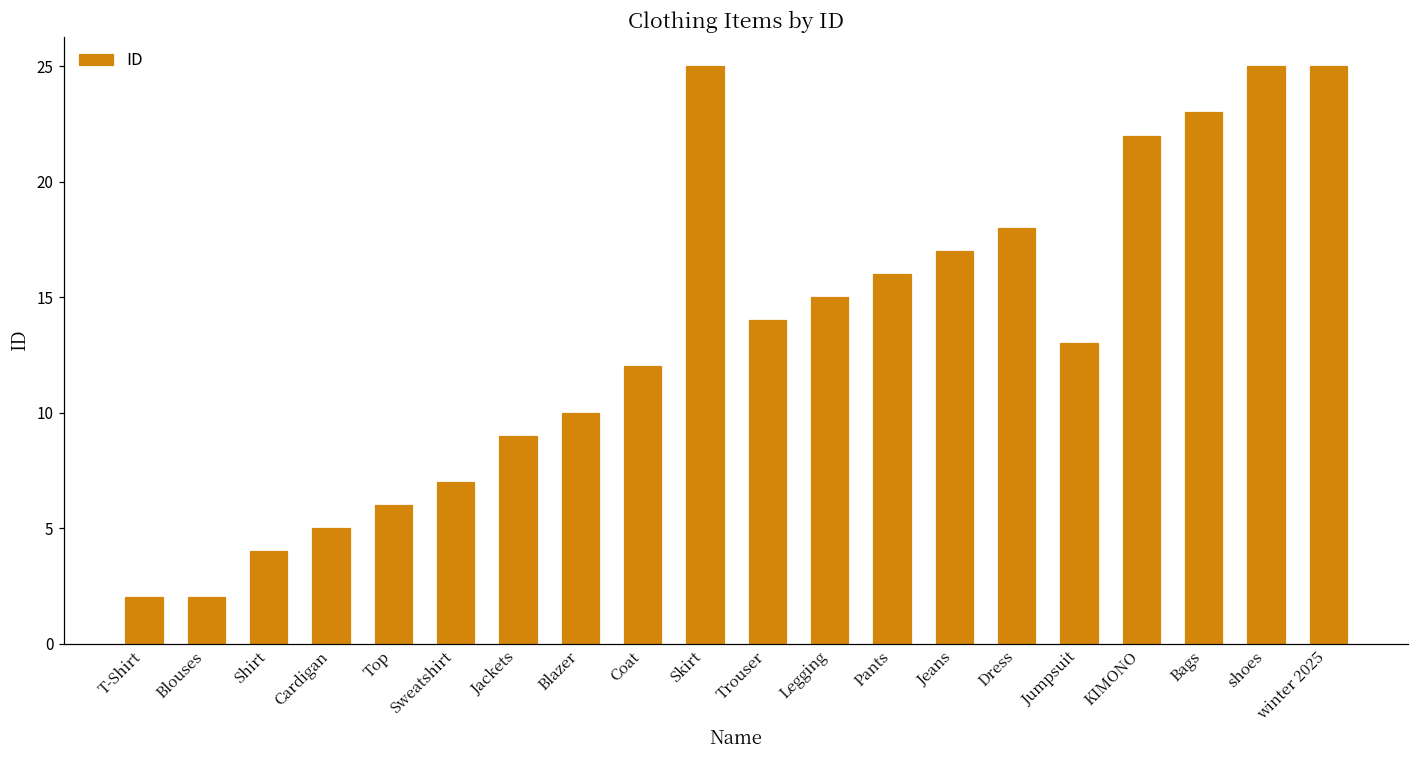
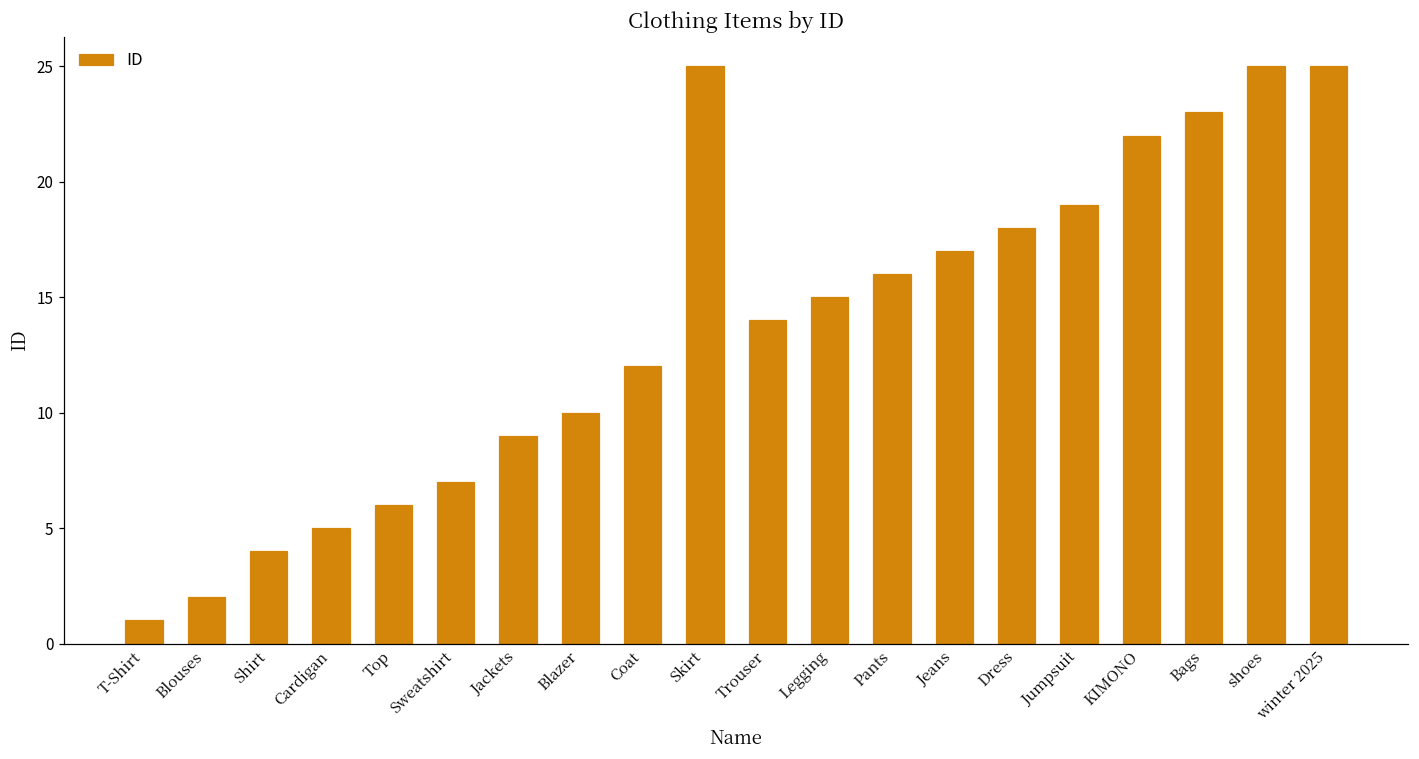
  {
-   "T-Shirt": 2,
+   "T-Shirt": 1,
    "Blouses": 2,
    "Shirt": 4,
    "Cardigan": 5,
    "Top": 6,
    "Sweatshirt": 7,
    "Jackets": 9,
    "Blazer": 10,
    "Coat": 12,
    "Skirt": 25,
    "Trouser": 14,
    "Legging": 15,
    "Pants": 16,
    "Jeans": 17,
    "Dress": 18,
-   "Jumpsuit": 13,
+   "Jumpsuit": 19,
    "KIMONO": 22,
    "Bags": 23,
    "shoes": 25,
    "winter 2025": 25
  }
